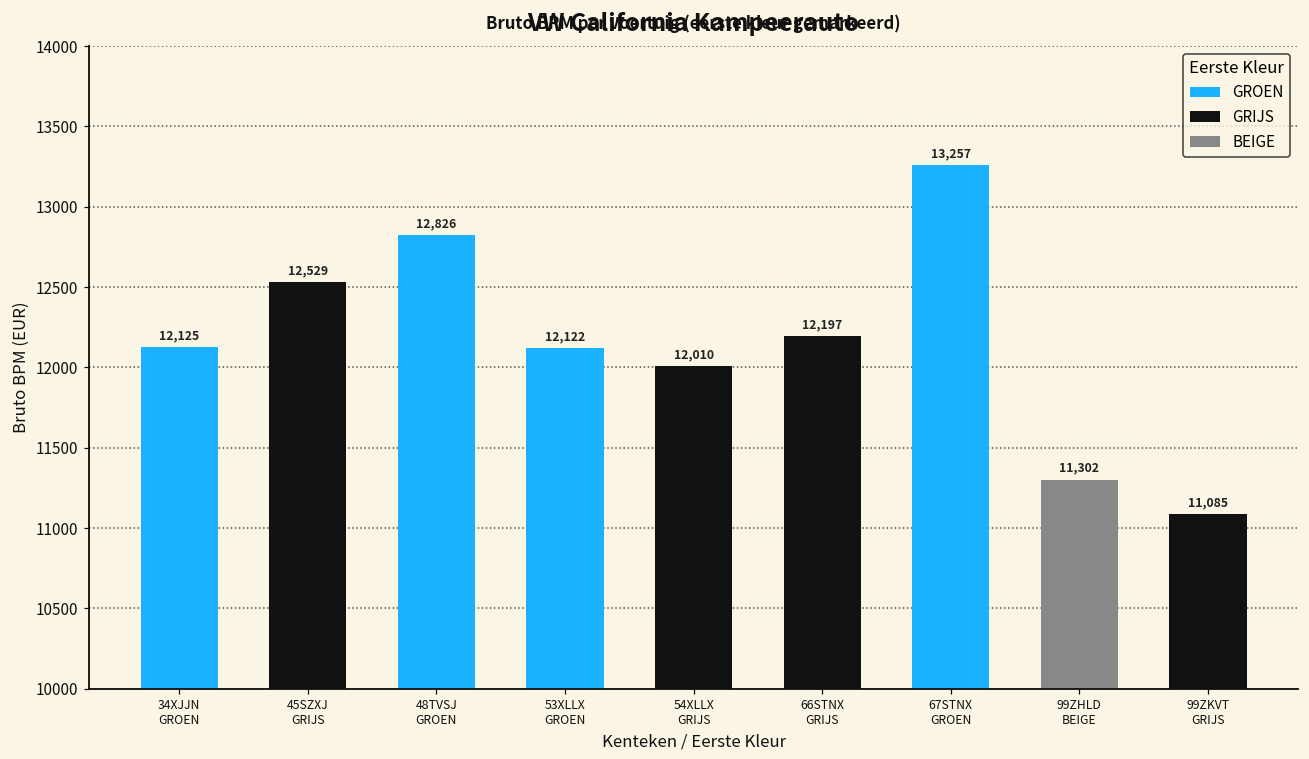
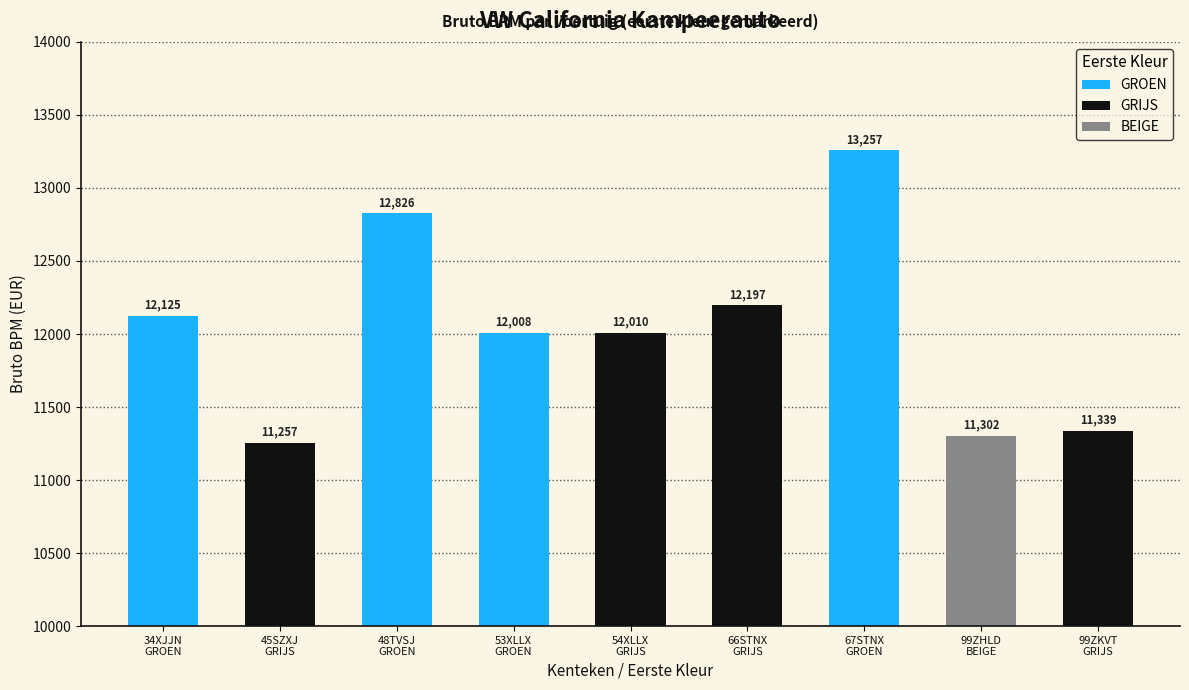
  {
    "GROEN": {
      "34XJJN GROEN": "12,125",
      "48TVSJ GROEN": "12,826",
-     "53XLLX GROEN": "12,122",
+     "53XLLX GROEN": "12,008",
      "67STNX GROEN": "13,257"
    },
    "GRIJS": {
-     "45SZXJ GRIJS": "12,529",
+     "45SZXJ GRIJS": "11,257",
      "54XLLX GRIJS": "12,010",
      "66STNX GRIJS": "12,197",
-     "99ZKVT GRIJS": "11,085"
+     "99ZKVT GRIJS": "11,339"
    },
    "BEIGE": {
      "99ZHLD BEIGE": "11,302"
    }
  }
